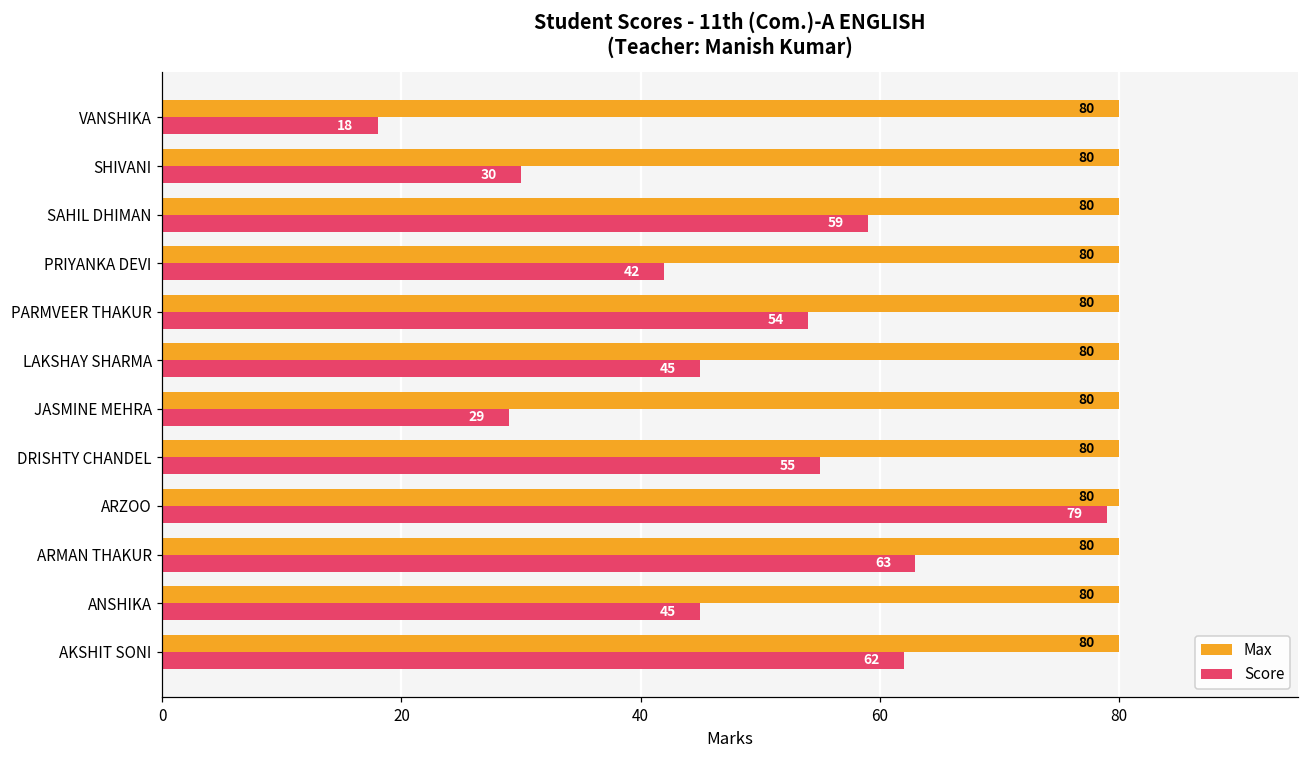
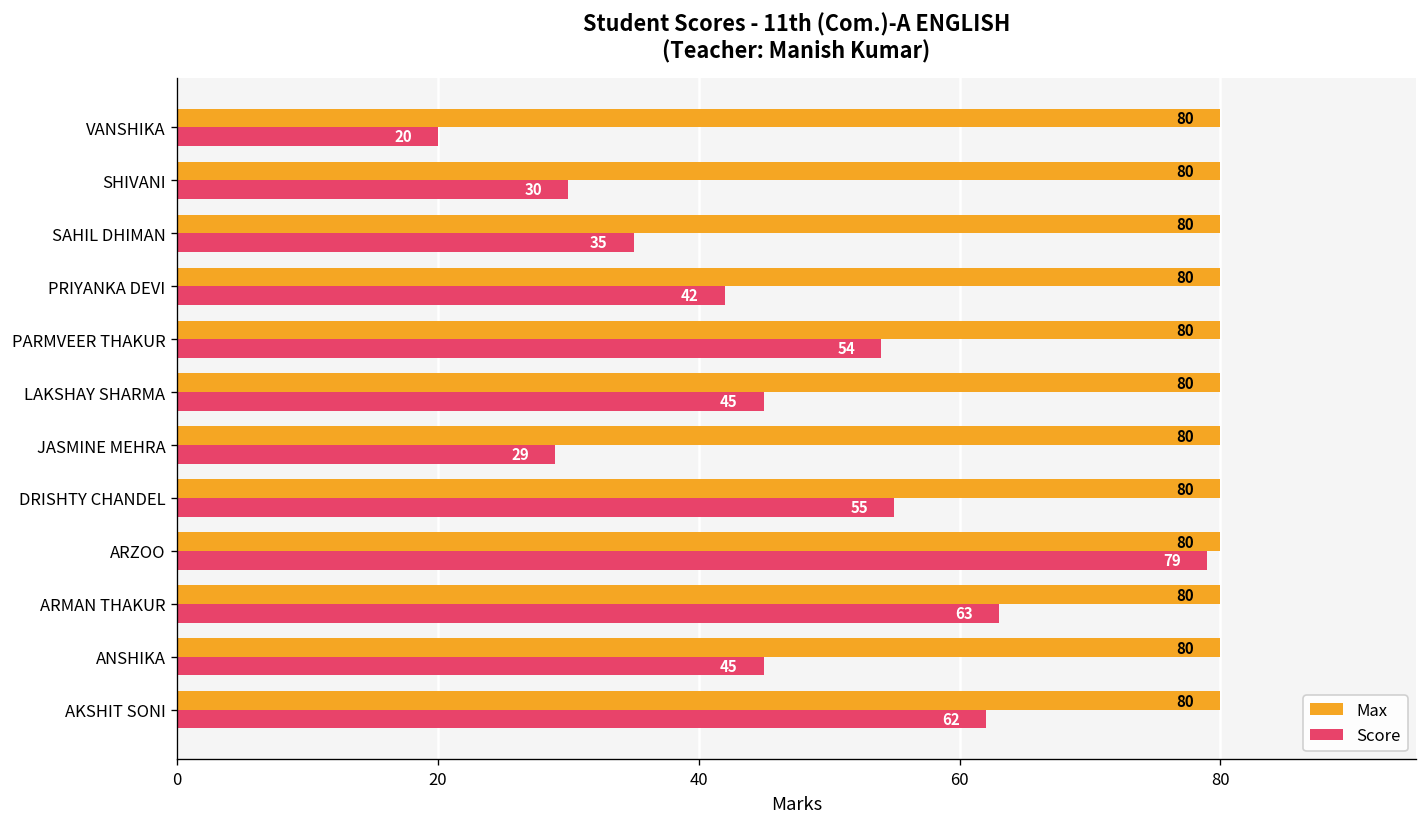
  {
    "Max": {
      "VANSHIKA": 80,
      "SHIVANI": 80,
      "SAHIL DHIMAN": 80,
      "PRIYANKA DEVI": 80,
      "PARMVEER THAKUR": 80,
      "LAKSHAY SHARMA": 80,
      "JASMINE MEHRA": 80,
      "DRISHTY CHANDEL": 80,
      "ARZOO": 80,
      "ARMAN THAKUR": 80,
      "ANSHIKA": 80,
      "AKSHIT SONI": 80
    },
    "Score": {
-     "VANSHIKA": 18,
+     "VANSHIKA": 20,
      "SHIVANI": 30,
-     "SAHIL DHIMAN": 59,
+     "SAHIL DHIMAN": 35,
      "PRIYANKA DEVI": 42,
      "PARMVEER THAKUR": 54,
      "LAKSHAY SHARMA": 45,
      "JASMINE MEHRA": 29,
      "DRISHTY CHANDEL": 55,
      "ARZOO": 79,
      "ARMAN THAKUR": 63,
      "ANSHIKA": 45,
      "AKSHIT SONI": 62
    }
  }
